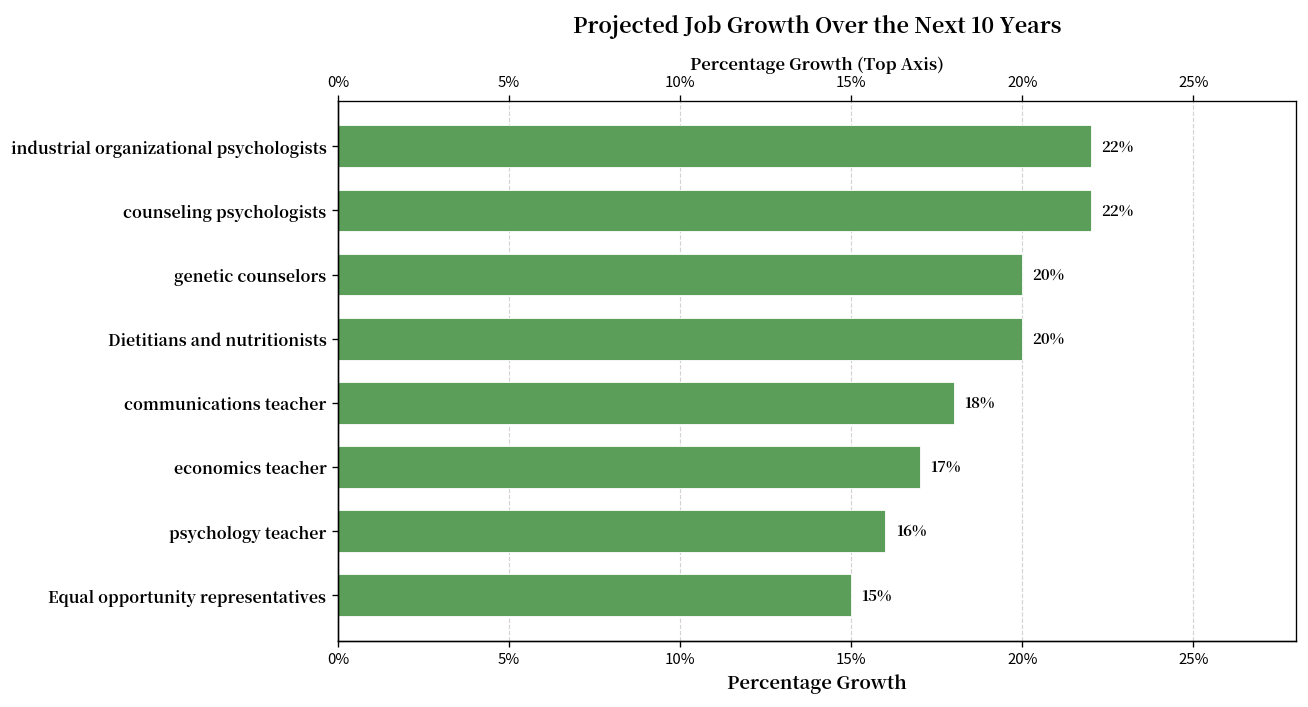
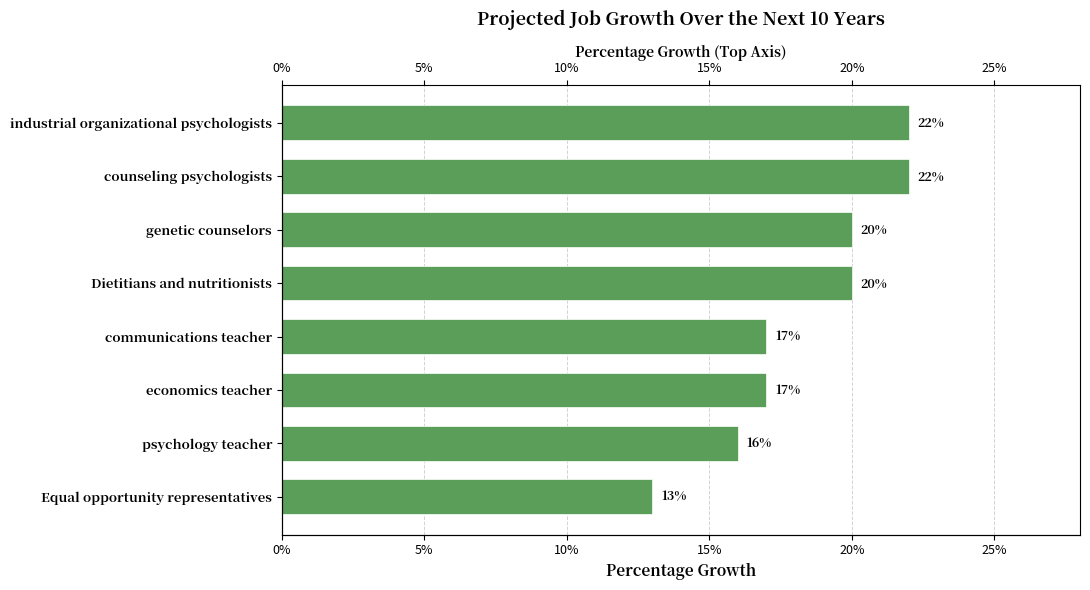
  {
    "industrial organizational psychologists": "22%",
    "counseling psychologists": "22%",
    "genetic counselors": "20%",
    "Dietitians and nutritionists": "20%",
-   "communications teacher": "18%",
+   "communications teacher": "17%",
    "economics teacher": "17%",
    "psychology teacher": "16%",
-   "Equal opportunity representatives": "15%"
+   "Equal opportunity representatives": "13%"
  }
